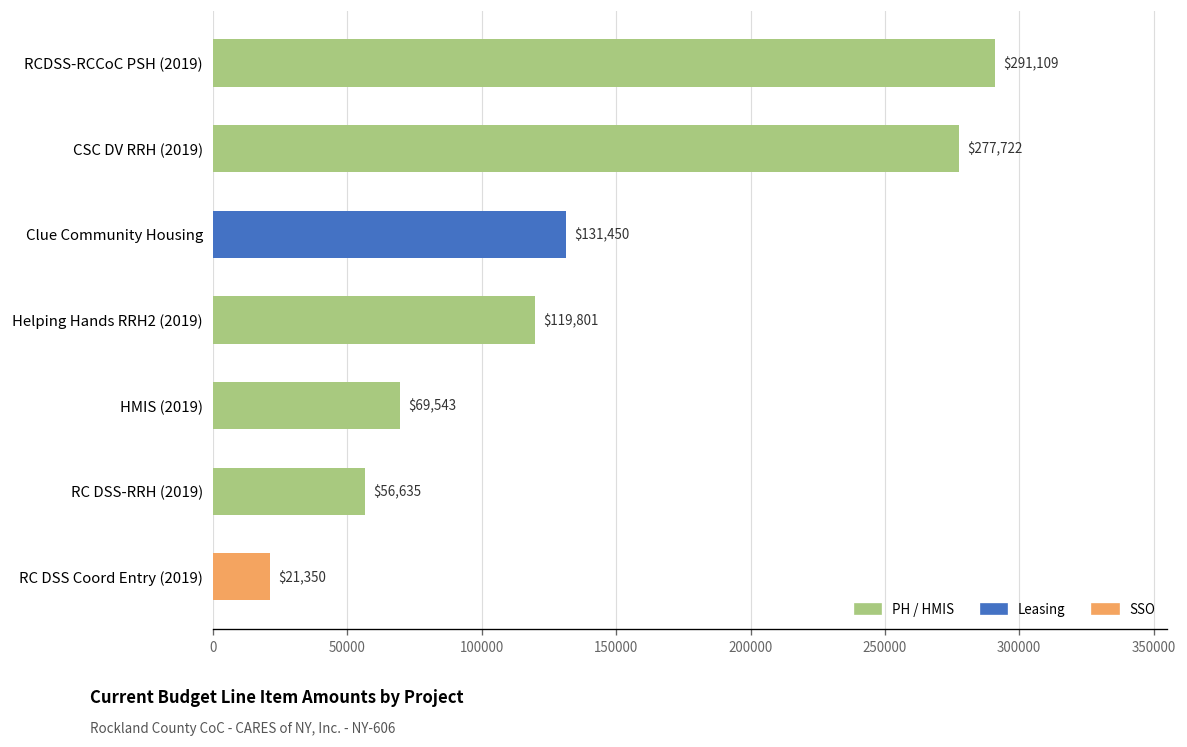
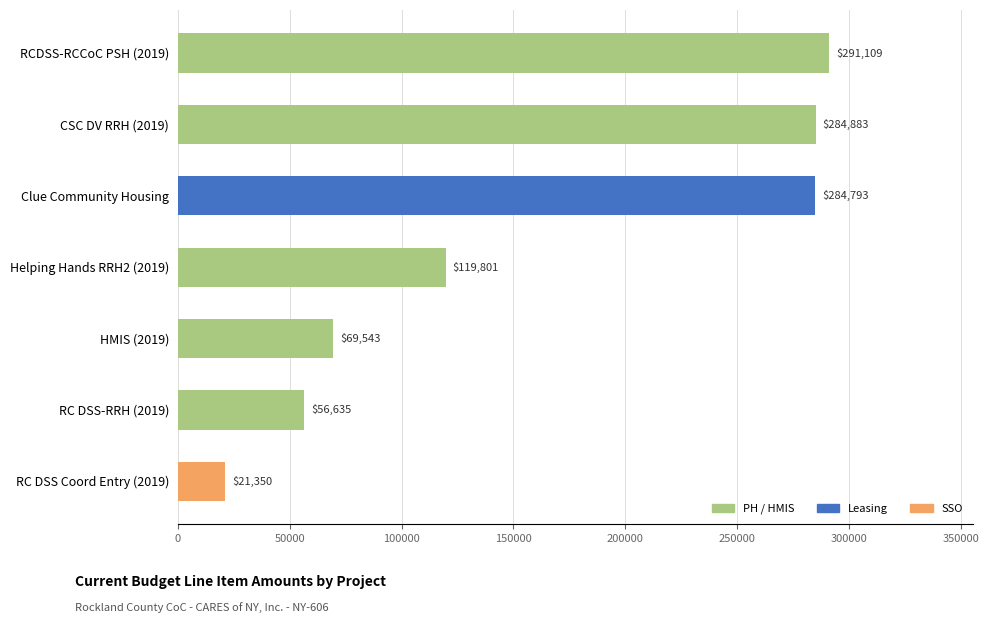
  {
    "RCDSS-RCCoC PSH (2019)": "$291,109",
-   "CSC DV RRH (2019)": "$277,722",
-   "Clue Community Housing": "$131,450",
+   "CSC DV RRH (2019)": "$284,883",
+   "Clue Community Housing": "$284,793",
    "Helping Hands RRH2 (2019)": "$119,801",
    "HMIS (2019)": "$69,543",
    "RC DSS-RRH (2019)": "$56,635",
    "RC DSS Coord Entry (2019)": "$21,350"
  }
